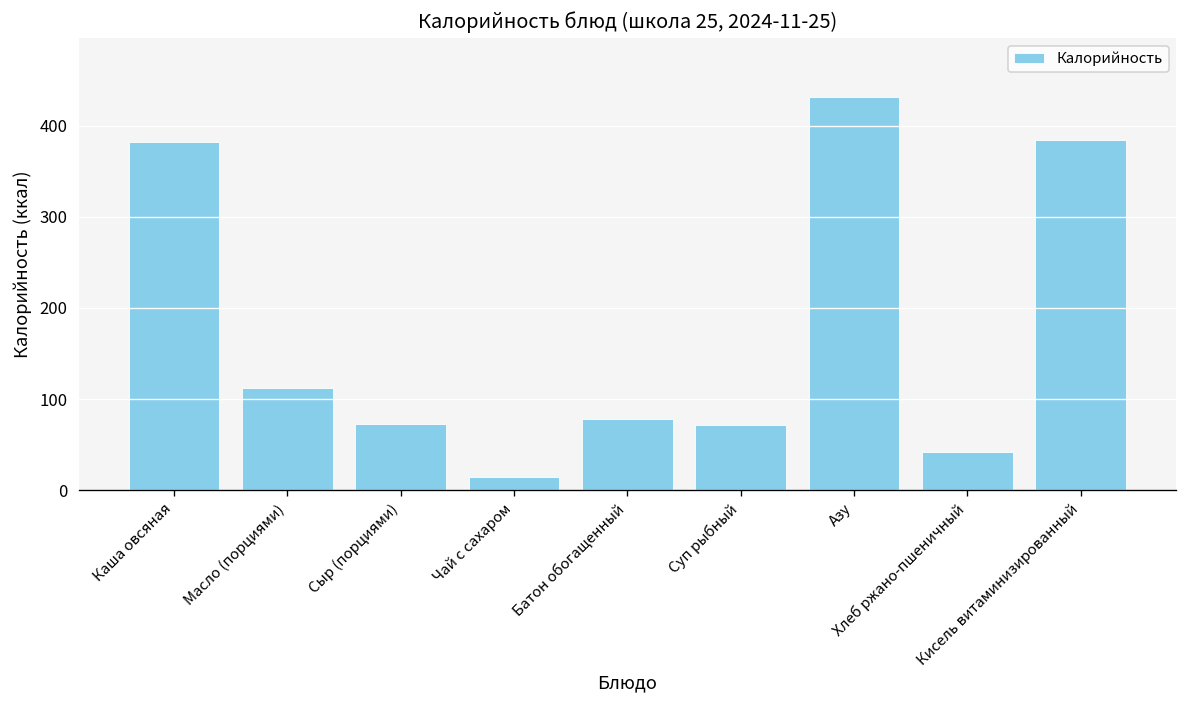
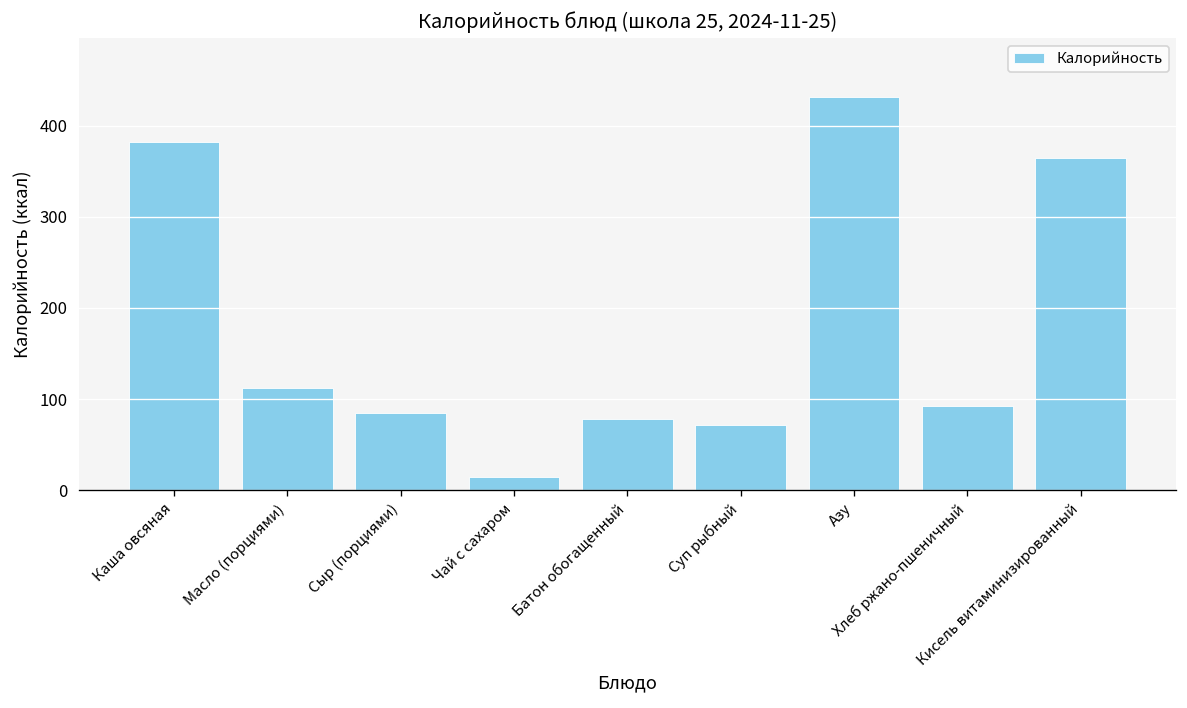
  {
    "Каша овсяная": 380,
    "Масло (порциями)": 110,
-   "Сыр (порциями)": 70,
+   "Сыр (порциями)": 90,
    "Чай с сахаром": 10,
    "Батон обогащенный": 80,
    "Суп рыбный": 70,
    "Азу": 430,
-   "Хлеб ржано-пшеничный": 40,
-   "Кисель витаминизированный": 380
+   "Хлеб ржано-пшеничный": 90,
+   "Кисель витаминизированный": 360
  }
